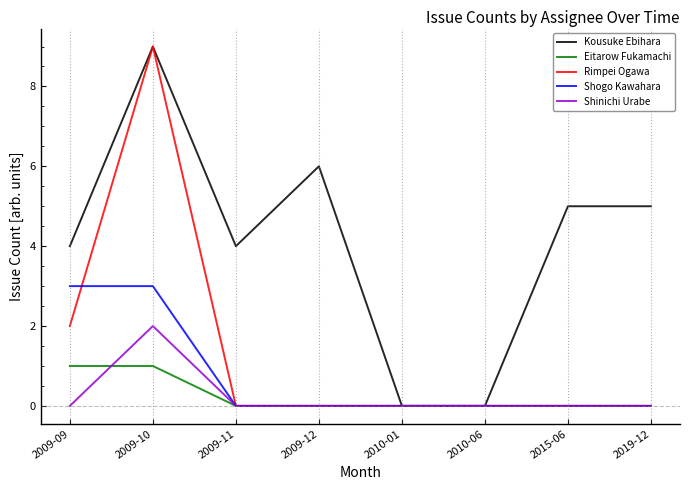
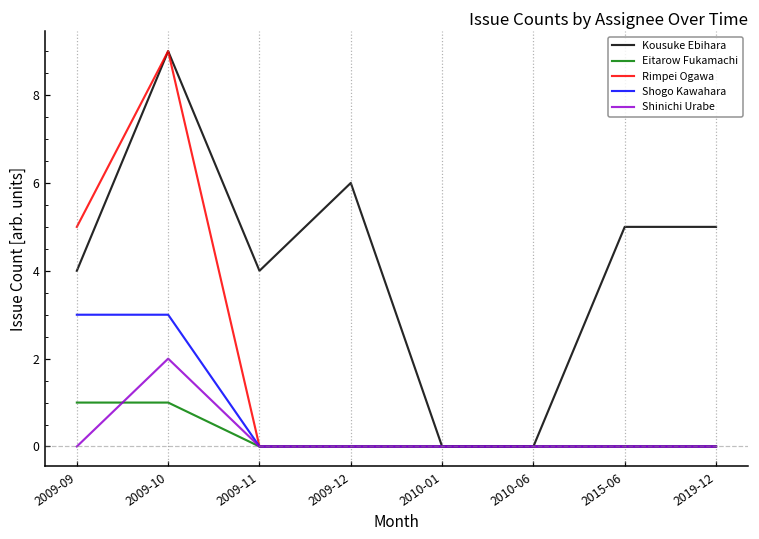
  {
    "Kousuke Ebihara": {
      "2009-09": 4,
      "2009-11": 4,
      "2009-12": 6,
      "2015-06": 5,
      "2019-12": 5
    },
    "Eitarow Fukamachi": {
      "2009-09": 1,
      "2009-10": 1
    },
    "Rimpei Ogawa": {
-     "2009-09": 2
+     "2009-09": 5
    },
    "Shogo Kawahara": {
      "2009-09": 3,
      "2009-10": 3
    },
    "Shinichi Urabe": {
      "2009-09": 0,
      "2009-10": 2
    }
  }
